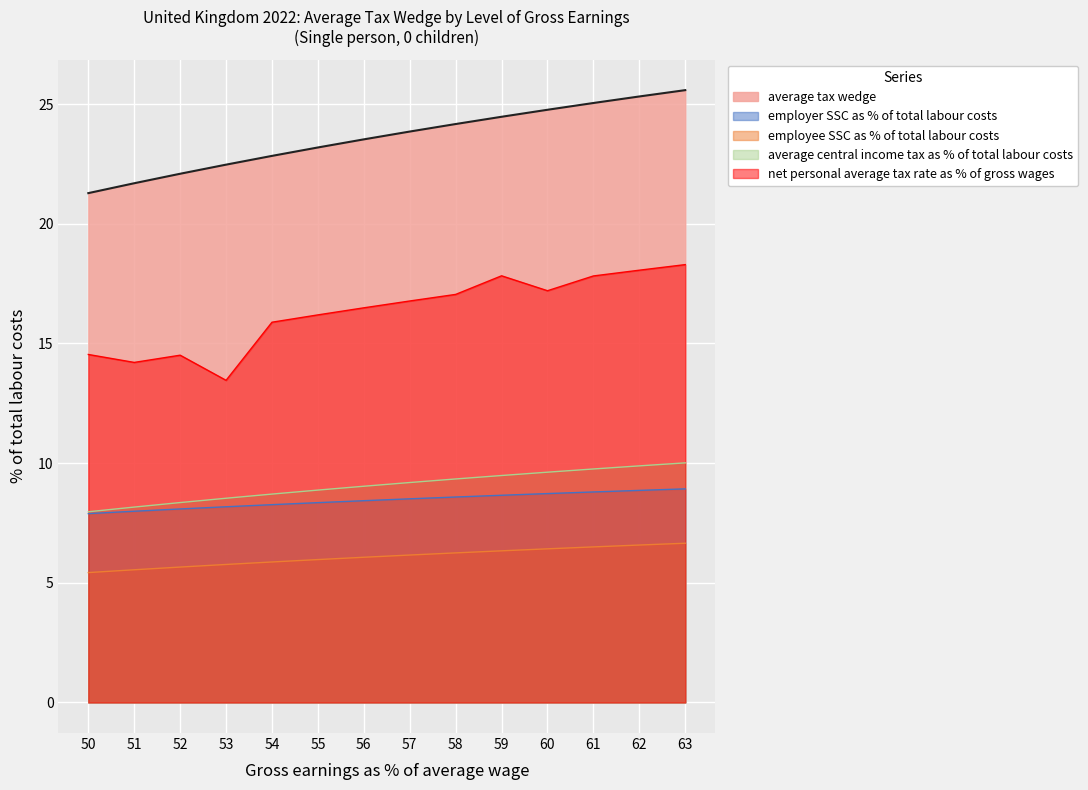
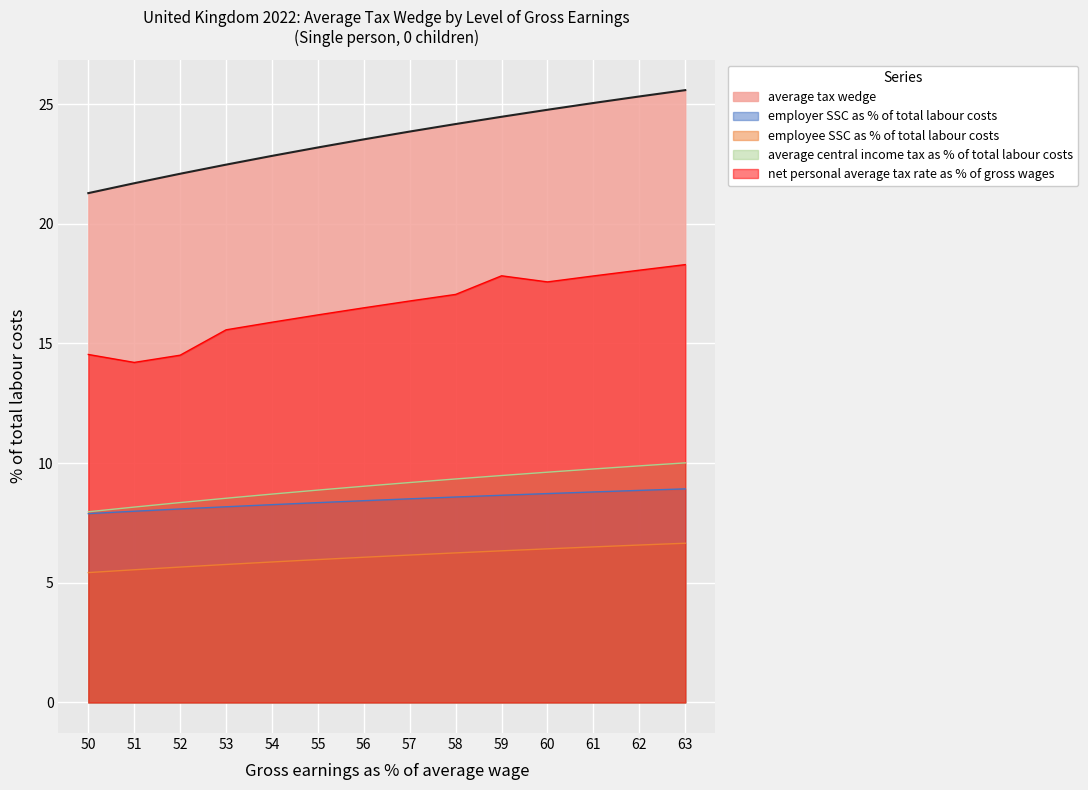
  {
    "employer SSC as % of total labour costs": {
      "51": 8.0,
      "52": 8.1,
      "53": 8.2,
      "54": 8.3,
      "55": 8.3,
      "56": 8.4,
      "57": 8.5,
      "58": 8.6,
      "59": 8.7,
      "60": 8.7,
      "61": 8.8,
      "62": 8.9,
      "63": 8.9
    },
    "average central income tax as % of total labour costs": {
      "51": 8.2,
      "52": 8.4,
      "53": 8.5,
      "54": 8.7,
      "55": 8.9,
      "56": 9.0,
      "57": 9.2,
      "58": 9.3,
      "59": 9.5,
      "60": 9.6,
      "61": 9.8,
      "62": 9.9,
      "63": 10.0
    },
    "net personal average tax rate as % of gross wages": {
      "50": 14.5,
      "51": 14.2,
      "52": 14.5,
-     "53": 13.5,
+     "53": 15.6,
      "54": 15.9,
      "55": 16.2,
      "56": 16.5,
      "57": 16.8,
      "58": 17.1,
      "59": 17.8,
-     "60": 17.2,
+     "60": 17.6,
      "61": 17.8,
      "62": 18.1,
      "63": 18.3
    }
  }
